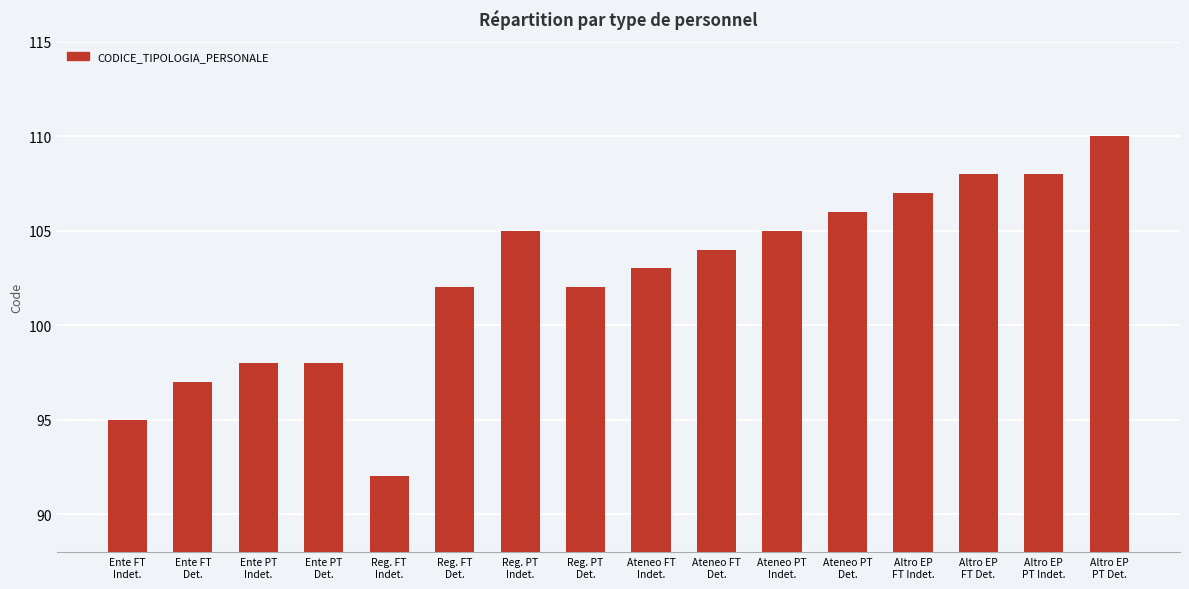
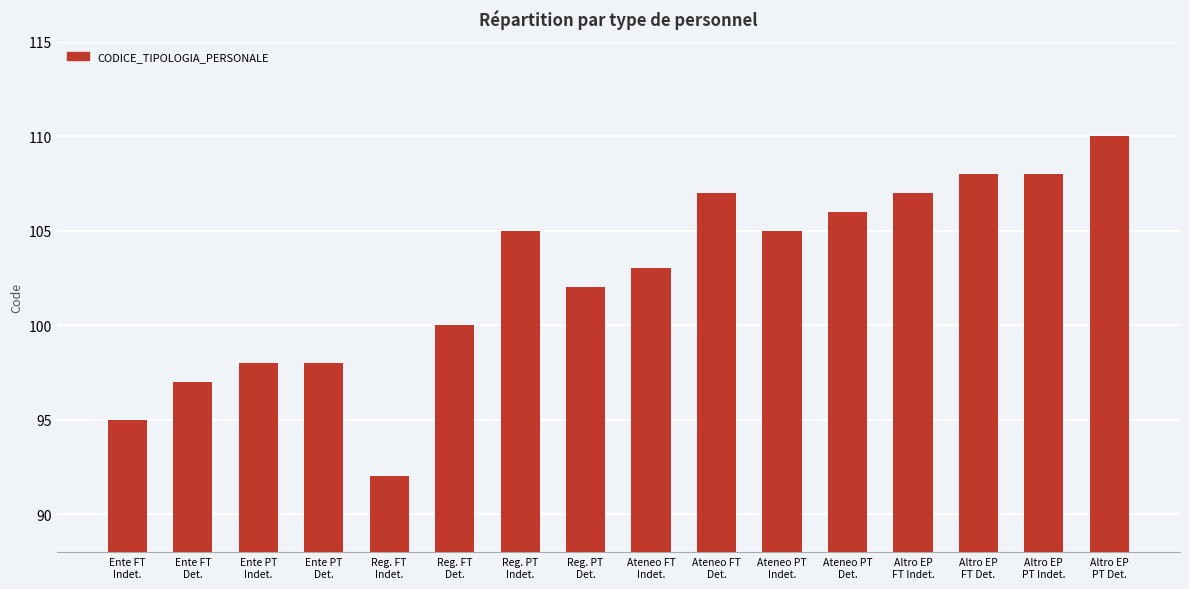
  {
    "Ente FT Indet.": 95,
    "Ente FT Det.": 97,
    "Ente PT Indet.": 98,
    "Ente PT Det.": 98,
    "Reg. FT Indet.": 92,
-   "Reg. FT Det.": 102,
+   "Reg. FT Det.": 100,
    "Reg. PT Indet.": 105,
    "Reg. PT Det.": 102,
    "Ateneo FT Indet.": 103,
-   "Ateneo FT Det.": 104,
+   "Ateneo FT Det.": 107,
    "Ateneo PT Indet.": 105,
    "Ateneo PT Det.": 106,
    "Altro EP FT Indet.": 107,
    "Altro EP FT Det.": 108,
    "Altro EP PT Indet.": 108,
    "Altro EP PT Det.": 110
  }
